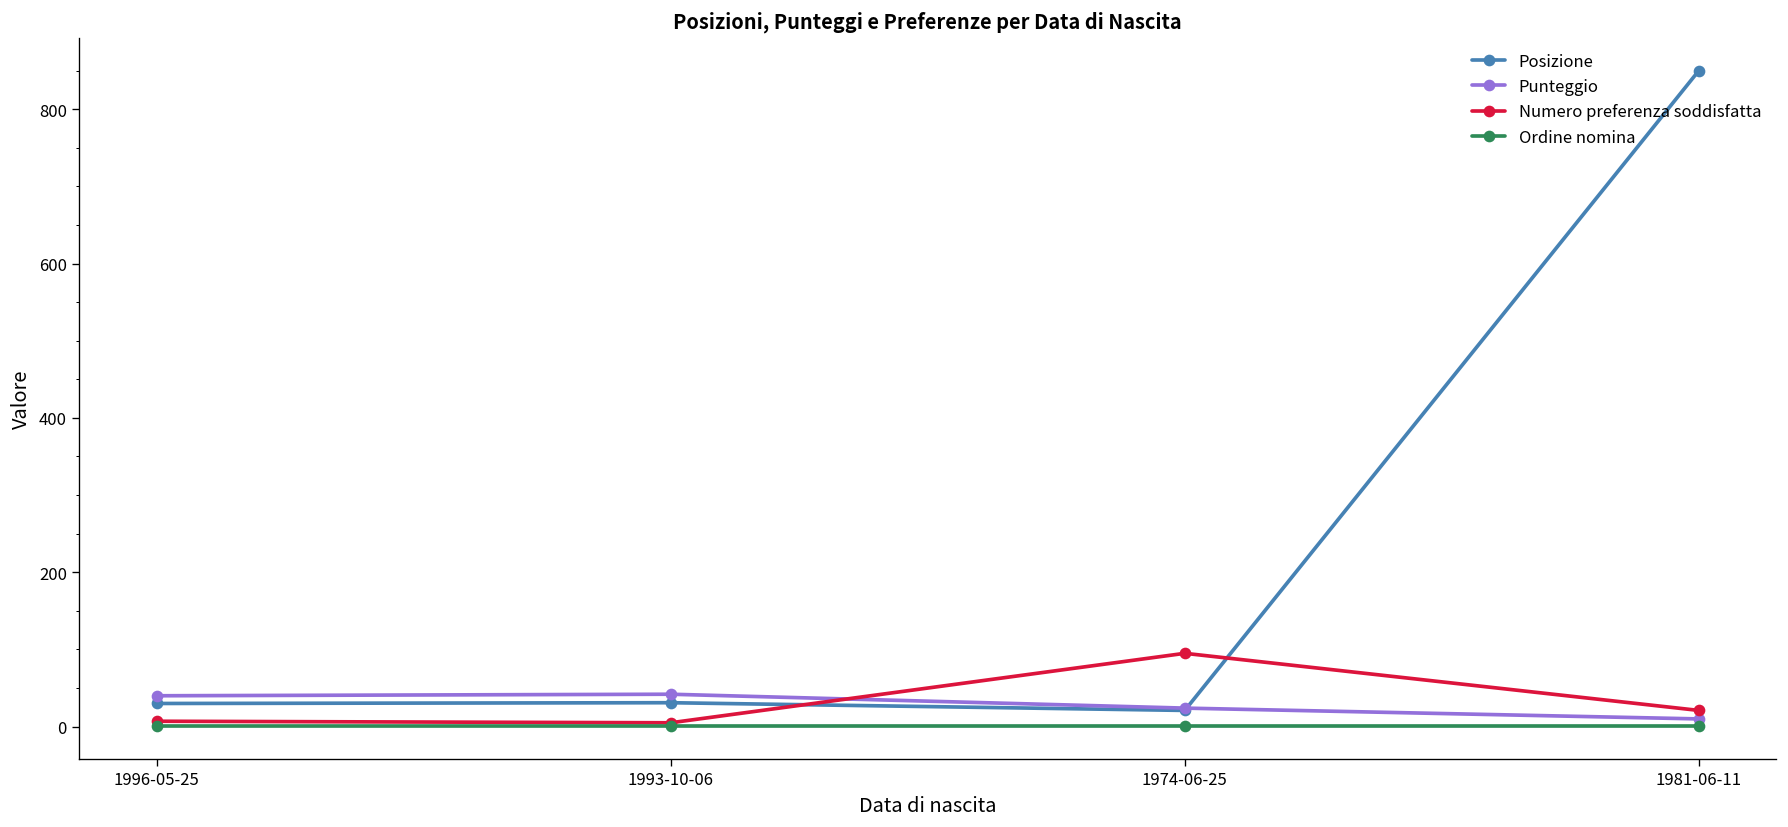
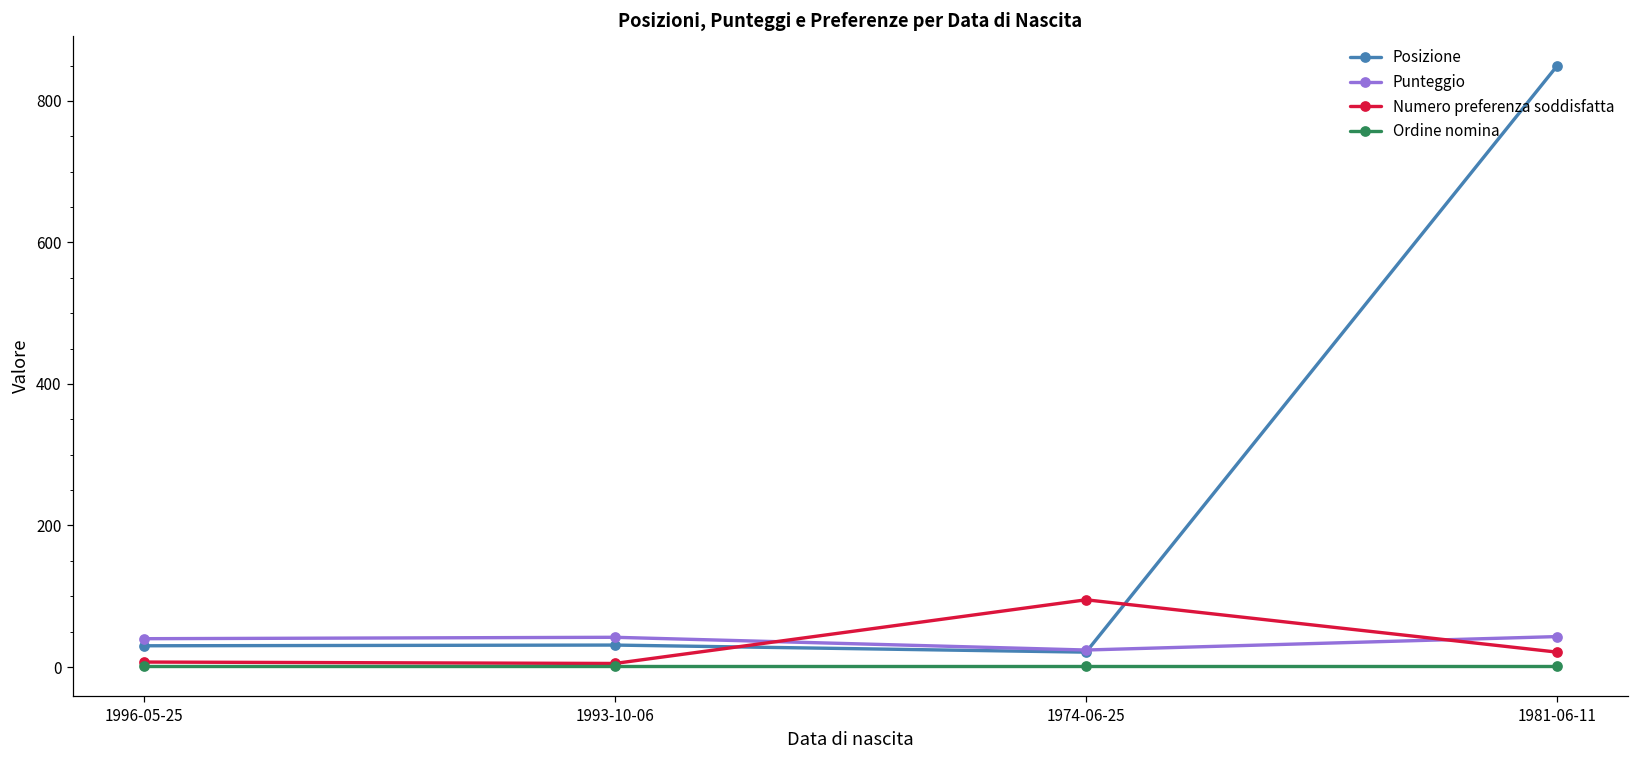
  {
    "Posizione": {
      "1996-05-25": 30,
      "1993-10-06": 30,
      "1981-06-11": 850
    },
    "Punteggio": {
      "1996-05-25": 40,
      "1993-10-06": 40,
-     "1981-06-11": 10
+     "1981-06-11": 40
    },
    "Numero preferenza soddisfatta": {
      "1996-05-25": 10,
      "1974-06-25": 100,
      "1981-06-11": 20
    },
    "Ordine nomina": {
      "1996-05-25": 0,
      "1974-06-25": 0,
      "1981-06-11": 0
    }
  }
